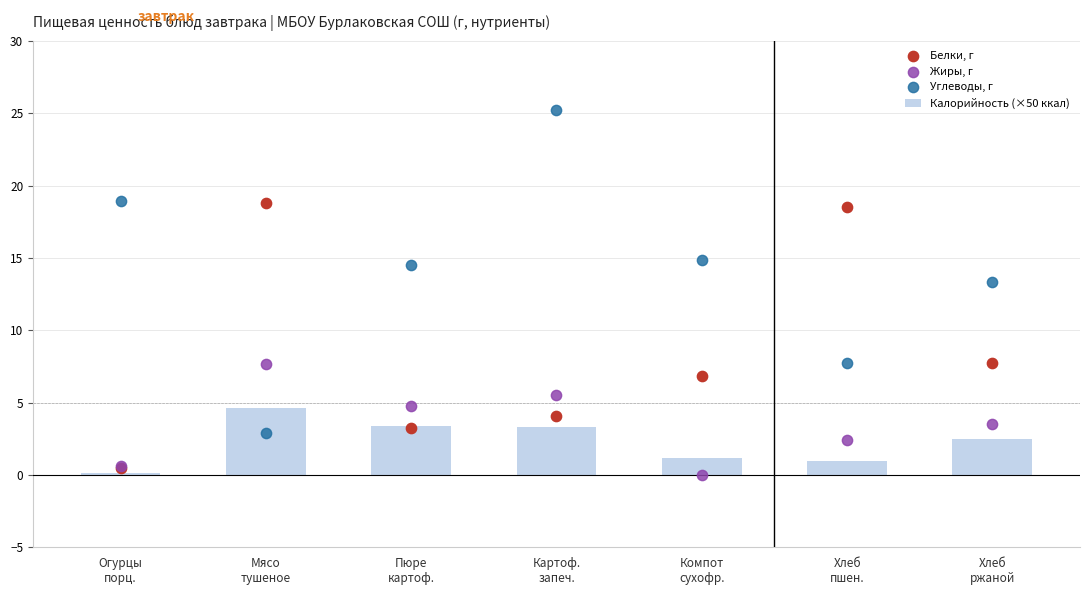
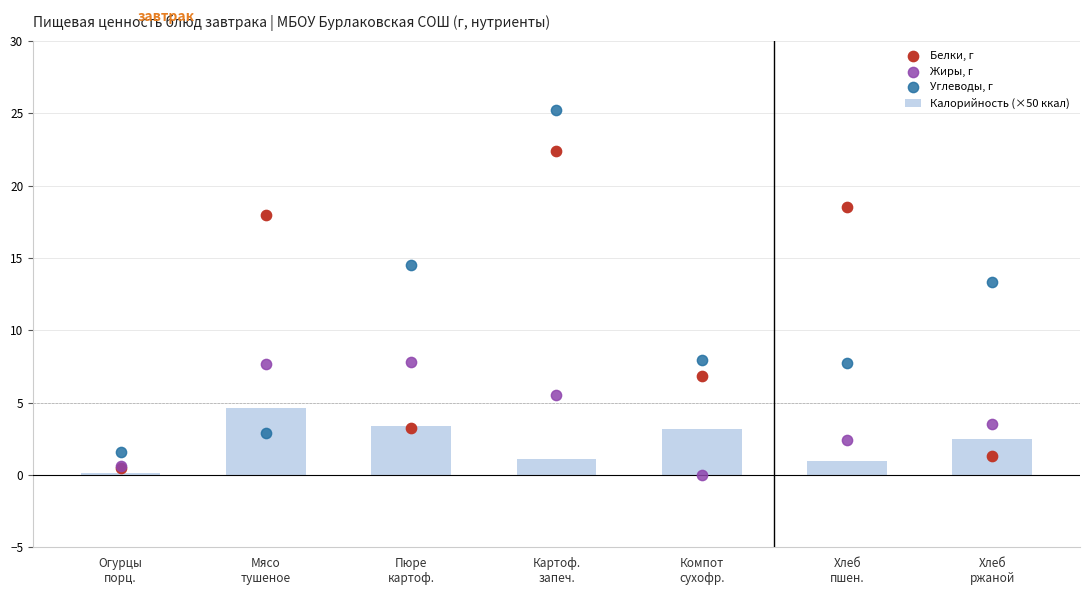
  {
    "Белки, г": {
-     "Мясо тушеное": 18.8,
-     "Картоф. запеч.": 4.1,
-     "Хлеб ржаной": 7.7
+     "Мясо тушеное": 18.0,
+     "Картоф. запеч.": 22.4,
+     "Хлеб ржаной": 1.3
    },
    "Калорийность (×50 ккал)": {
      "Мясо тушеное": 4.7,
      "Пюре картоф.": 3.4,
-     "Картоф. запеч.": 3.3,
-     "Компот сухофр.": 1.2,
+     "Картоф. запеч.": 1.1,
+     "Компот сухофр.": 3.2,
      "Хлеб пшен.": 0.9,
      "Хлеб ржаной": 2.5
    },
    "Жиры, г": {
-     "Пюре картоф.": 4.8
+     "Пюре картоф.": 7.8
    },
    "Углеводы, г": {
-     "Огурцы порц.": 19.0,
-     "Компот сухофр.": 14.9
+     "Огурцы порц.": 1.6,
+     "Компот сухофр.": 7.9
    }
  }
